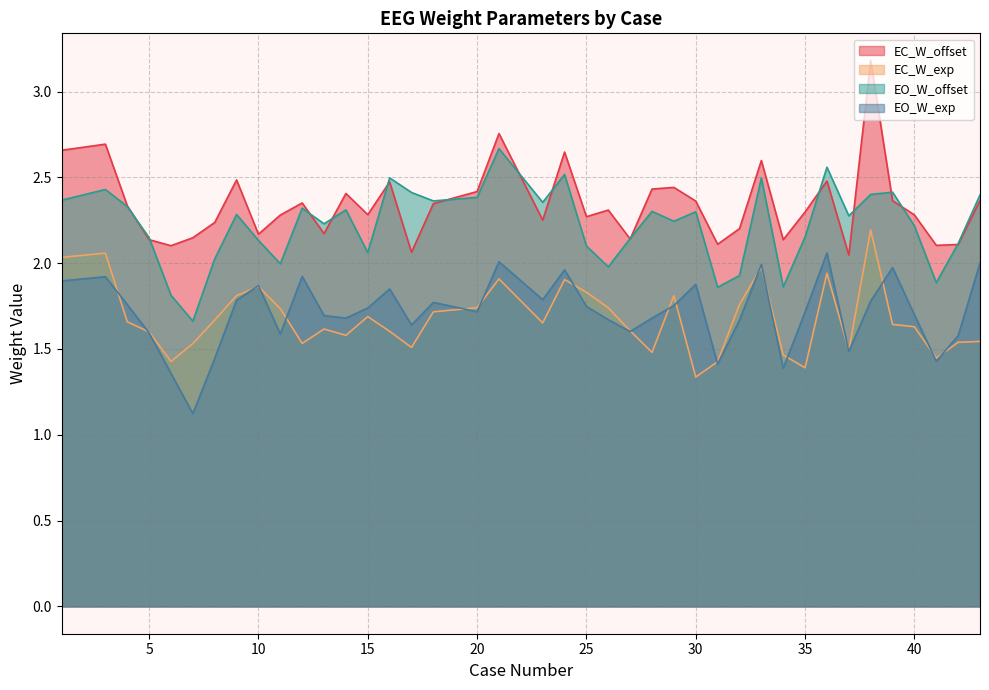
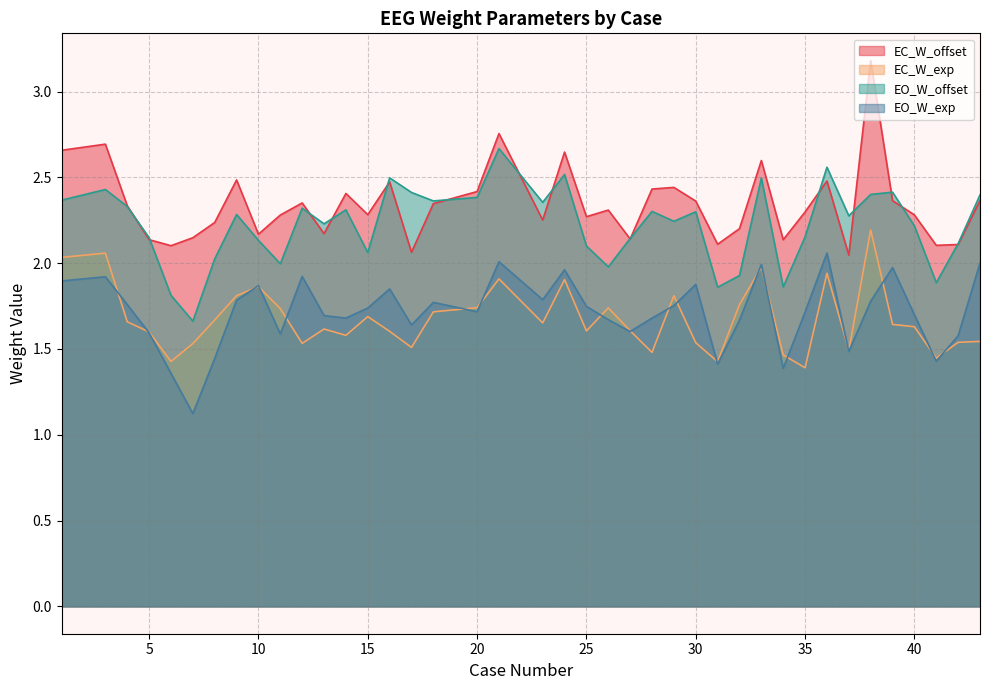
  {
    "EC_W_offset": {
      "10": 2.17,
      "15": 2.28,
      "20": 2.42,
      "25": 2.27,
      "30": 2.36,
      "35": 2.30,
      "40": 2.28
    },
    "EC_W_exp": {
      "15": 1.69,
      "20": 1.74,
-     "25": 1.83,
-     "30": 1.34,
+     "25": 1.61,
+     "30": 1.54,
      "35": 1.39,
      "40": 1.63
    }
  }
